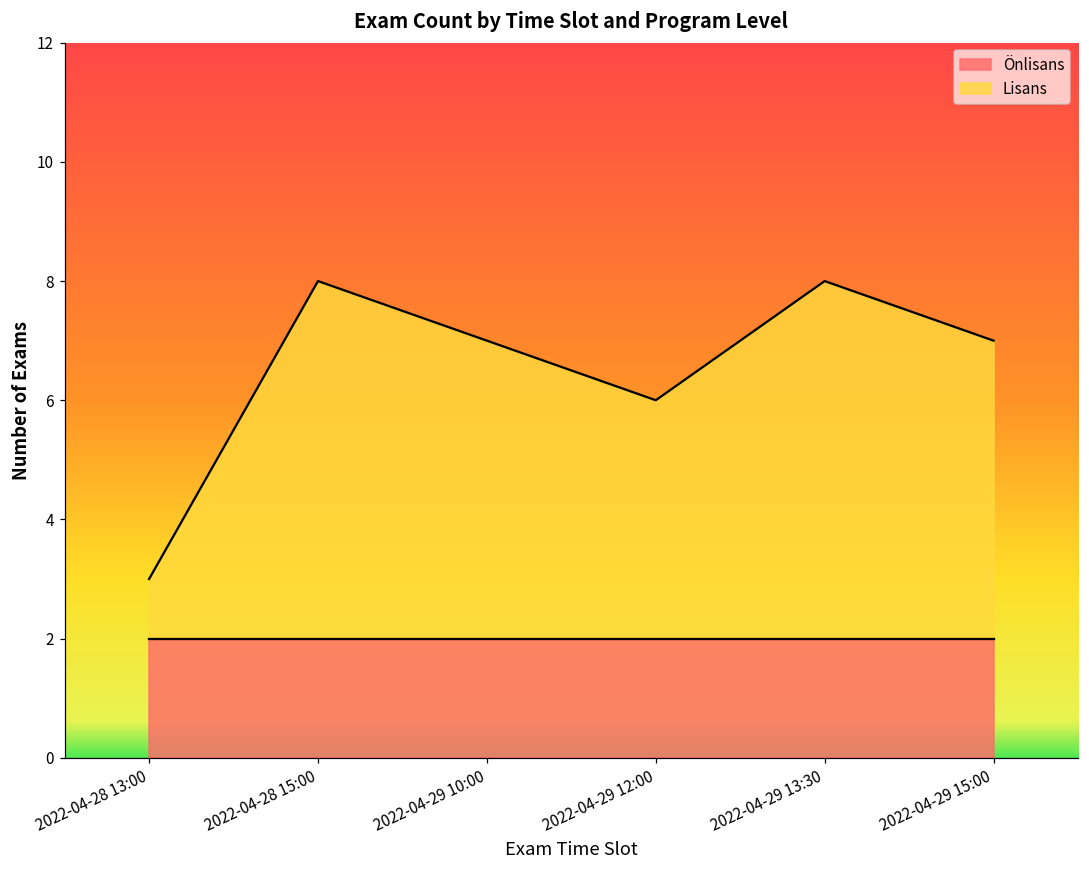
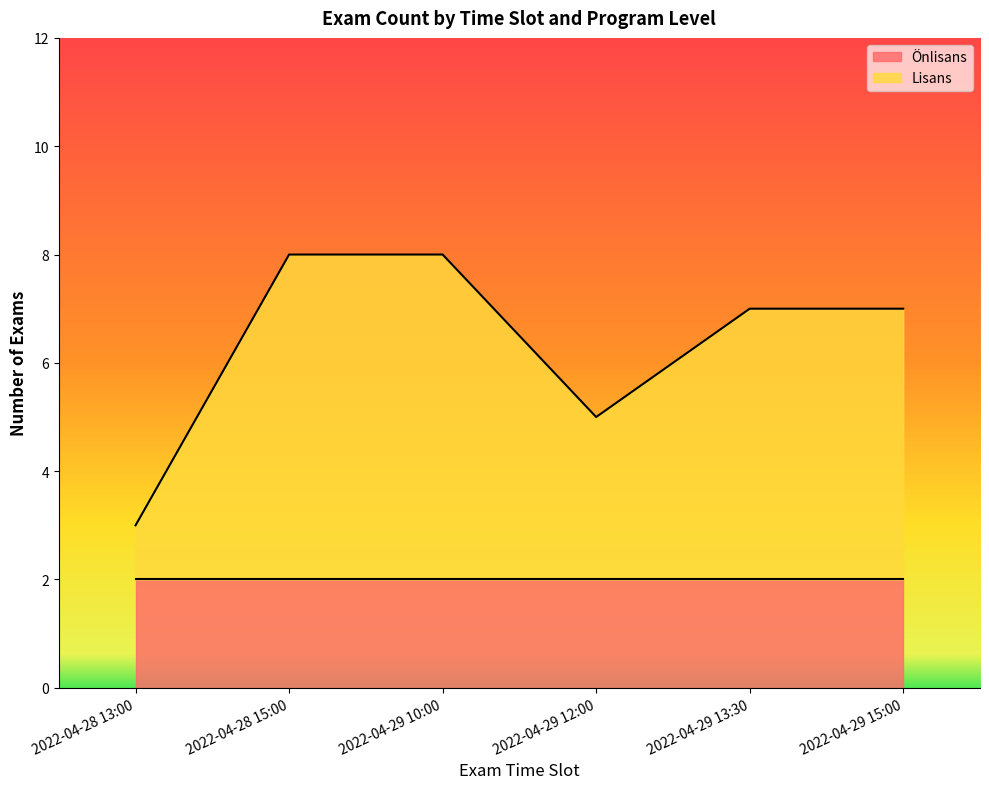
  {
    "Önlisans": {
      "2022-04-28 13:00": 2,
      "2022-04-28 15:00": 2,
      "2022-04-29 10:00": 2,
      "2022-04-29 12:00": 2,
      "2022-04-29 13:30": 2,
      "2022-04-29 15:00": 2
    },
    "Lisans": {
      "2022-04-28 13:00": 1,
      "2022-04-28 15:00": 6,
-     "2022-04-29 10:00": 5,
-     "2022-04-29 12:00": 4,
-     "2022-04-29 13:30": 6,
+     "2022-04-29 10:00": 6,
+     "2022-04-29 12:00": 3,
+     "2022-04-29 13:30": 5,
      "2022-04-29 15:00": 5
    }
  }
